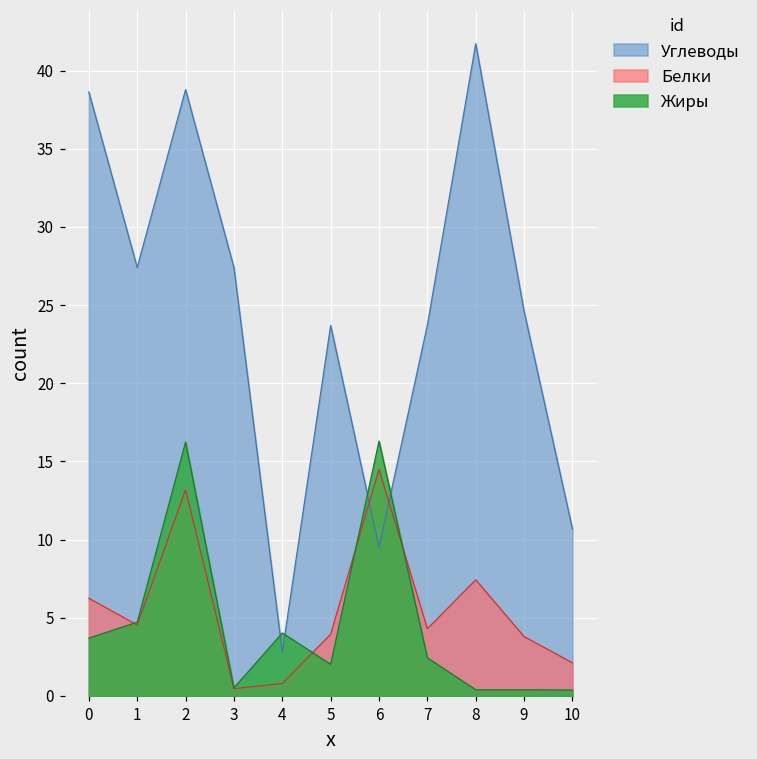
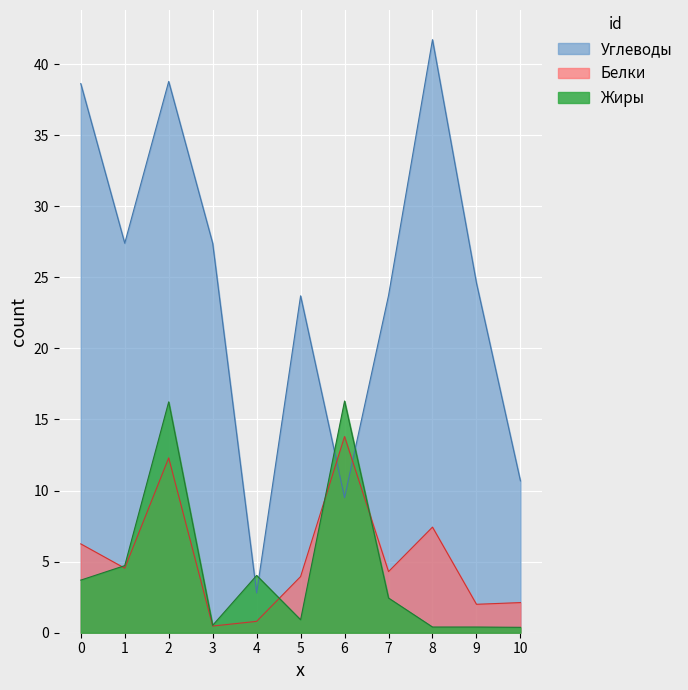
  {
    "Углеводы": {
      "0": 38.6,
      "1": 27.4,
      "2": 38.8,
      "3": 27.4,
      "4": 2.8,
      "5": 23.7,
      "6": 9.5,
      "7": 23.7,
      "8": 41.7,
      "9": 24.6,
      "10": 10.7
    },
    "Белки": {
      "0": 6.3,
      "1": 4.5,
-     "2": 13.2,
+     "2": 12.3,
      "4": 0.8,
      "5": 4.0,
-     "6": 14.5,
+     "6": 13.8,
      "7": 4.3,
      "8": 7.4,
-     "9": 3.8,
+     "9": 2.0,
      "10": 2.1
    },
    "Жиры": {
      "0": 3.7,
      "1": 4.7,
      "2": 16.2,
      "4": 4.0,
-     "5": 2.0,
+     "5": 0.9,
      "6": 16.3,
      "7": 2.4,
      "8": 0.4,
      "9": 0.4,
      "10": 0.4
    }
  }
